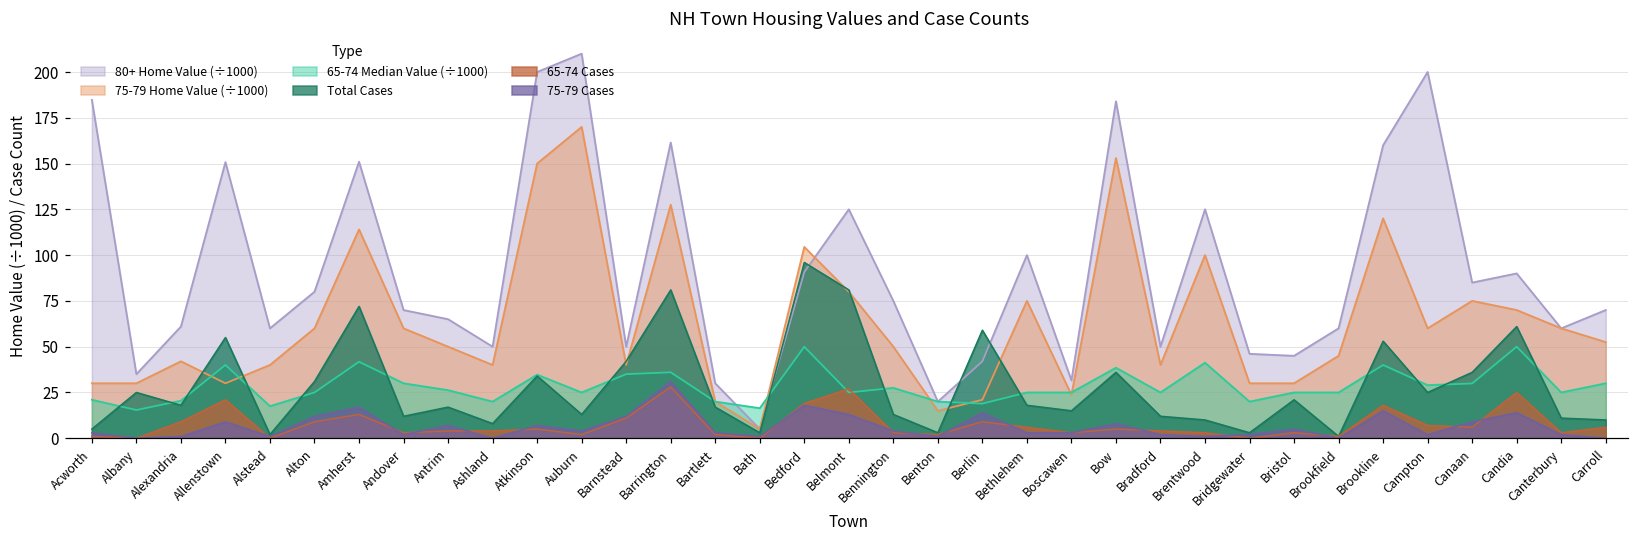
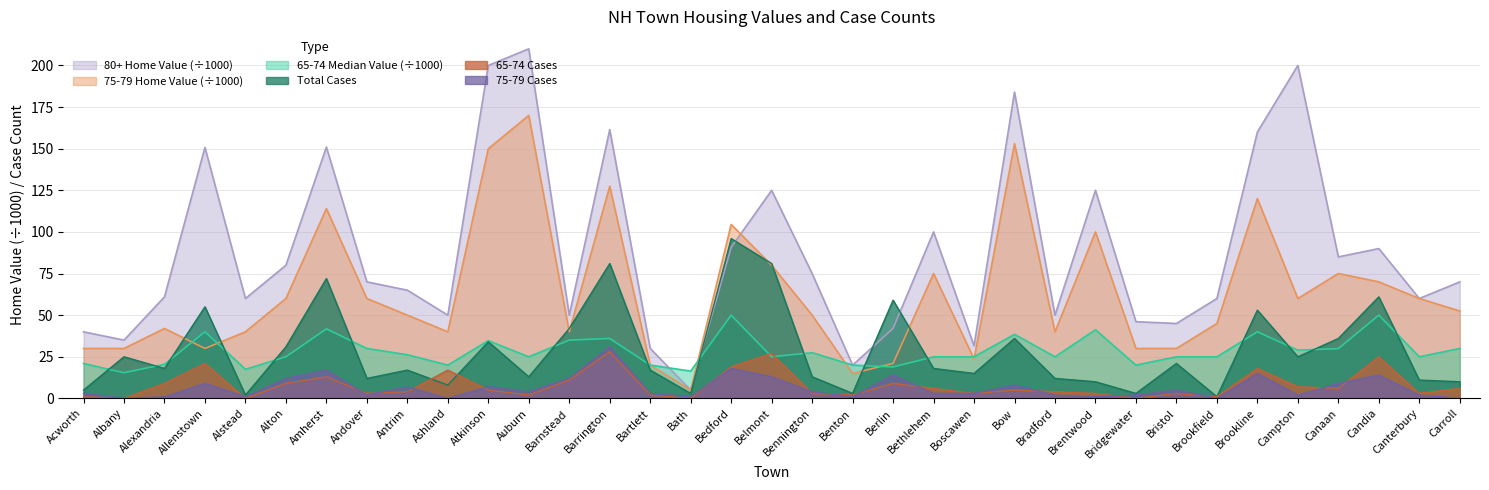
  {
    "80+ Home Value (÷1000)": {
-     "Acworth": 185,
+     "Acworth": 40,
      "Albany": 35,
      "Alexandria": 61,
      "Allenstown": 151,
      "Alstead": 60,
      "Alton": 80,
      "Amherst": 151,
      "Andover": 70,
      "Antrim": 65,
      "Ashland": 50,
      "Atkinson": 200,
      "Auburn": 210,
      "Barnstead": 50,
      "Barrington": 162,
      "Bartlett": 30,
      "Bedford": 91,
      "Belmont": 125,
      "Bennington": 75,
      "Berlin": 42,
      "Bethlehem": 100,
      "Boscawen": 32,
      "Bow": 184,
      "Bradford": 50,
      "Brentwood": 125,
      "Bridgewater": 46,
      "Bristol": 45,
      "Brookfield": 60,
      "Brookline": 160,
      "Campton": 200,
      "Canaan": 85,
      "Candia": 90,
      "Carroll": 70
    },
    "75-79 Home Value (÷1000)": {
      "Acworth": 30,
      "Albany": 30,
      "Alexandria": 42,
      "Allenstown": 30,
      "Alstead": 40,
      "Alton": 60,
      "Amherst": 114,
      "Andover": 60,
      "Antrim": 50,
      "Ashland": 40,
      "Atkinson": 150,
      "Auburn": 170,
      "Barnstead": 40,
      "Barrington": 128,
      "Bedford": 104,
      "Bennington": 50,
      "Benton": 15,
      "Berlin": 21,
      "Bethlehem": 75,
      "Bow": 153,
      "Bradford": 40,
      "Brentwood": 100,
      "Bridgewater": 30,
      "Bristol": 30,
      "Brookfield": 45,
      "Brookline": 120,
      "Campton": 60,
      "Canaan": 75,
      "Candia": 70,
      "Carroll": 53
    },
    "65-74 Median Value (÷1000)": {
      "Acworth": 21,
      "Albany": 15,
      "Alexandria": 21,
      "Allenstown": 40,
      "Alstead": 18,
      "Alton": 25,
      "Amherst": 42,
      "Andover": 30,
      "Antrim": 26,
      "Ashland": 20,
      "Auburn": 25,
      "Barnstead": 35,
      "Barrington": 36,
      "Bath": 16,
      "Bedford": 50,
      "Belmont": 25,
      "Bennington": 28,
      "Berlin": 19,
      "Bethlehem": 25,
      "Bow": 39,
      "Bradford": 25,
      "Brentwood": 41,
      "Bridgewater": 20,
      "Bristol": 25,
      "Brookfield": 25,
      "Brookline": 40,
      "Campton": 29,
      "Canaan": 30,
      "Candia": 50,
      "Canterbury": 25,
      "Carroll": 30
    },
    "Total Cases": {
      "Acworth": 5,
      "Albany": 25,
      "Alexandria": 18,
      "Allenstown": 55,
      "Alton": 31,
      "Amherst": 72,
      "Andover": 12,
      "Antrim": 17,
      "Ashland": 8,
      "Auburn": 13,
      "Barnstead": 42,
      "Barrington": 81,
      "Bartlett": 17,
      "Bath": 3,
      "Bedford": 96,
      "Bennington": 13,
      "Berlin": 59,
      "Bethlehem": 18,
      "Boscawen": 15,
      "Bow": 36,
      "Bradford": 12,
      "Brentwood": 10,
      "Bristol": 21,
      "Brookline": 53,
      "Campton": 25,
      "Canaan": 36,
      "Candia": 61,
      "Canterbury": 11,
      "Carroll": 10
    },
    "65-74 Cases": {
      "Acworth": 1,
      "Alexandria": 9,
      "Allenstown": 21,
      "Alton": 9,
      "Amherst": 13,
      "Antrim": 4,
-     "Ashland": 4,
+     "Ashland": 17,
      "Atkinson": 5,
      "Auburn": 2,
      "Barrington": 28,
      "Belmont": 27,
      "Berlin": 9,
      "Bethlehem": 6,
      "Bow": 5,
      "Bradford": 4,
      "Brentwood": 3,
      "Bridgewater": 0,
      "Bristol": 3,
      "Brookline": 18,
      "Campton": 7,
      "Canaan": 6,
      "Candia": 25,
      "Carroll": 6
    },
    "75-79 Cases": {
      "Acworth": 3,
      "Alexandria": 1,
      "Allenstown": 9,
      "Alton": 12,
      "Amherst": 17,
      "Antrim": 7,
      "Ashland": 0,
      "Atkinson": 7,
      "Auburn": 4,
      "Barrington": 31,
      "Belmont": 13,
      "Berlin": 14,
      "Bethlehem": 3,
      "Bow": 8,
      "Bradford": 2,
      "Brentwood": 1,
      "Bristol": 5,
      "Brookline": 15,
      "Campton": 2,
      "Canaan": 9,
      "Candia": 14,
      "Carroll": 0
    }
  }
